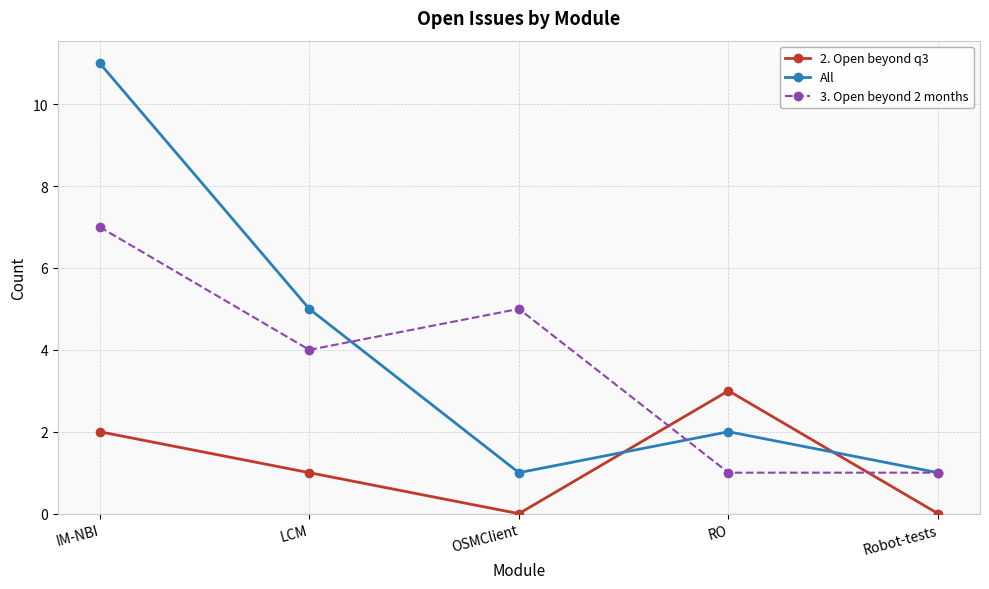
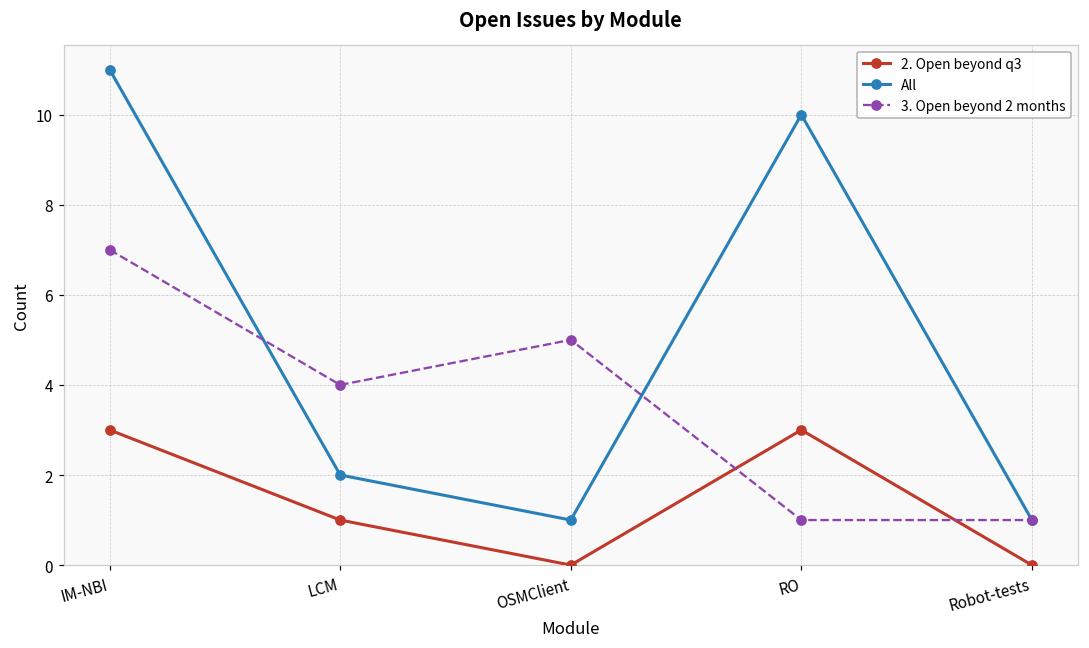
  {
    "2. Open beyond q3": {
-     "IM-NBI": 2,
+     "IM-NBI": 3,
      "LCM": 1,
      "OSMClient": 0,
      "RO": 3,
      "Robot-tests": 0
    },
    "All": {
      "IM-NBI": 11,
-     "LCM": 5,
+     "LCM": 2,
      "OSMClient": 1,
-     "RO": 2
+     "RO": 10
    },
    "3. Open beyond 2 months": {
      "IM-NBI": 7,
      "LCM": 4,
      "OSMClient": 5,
      "RO": 1
    }
  }
